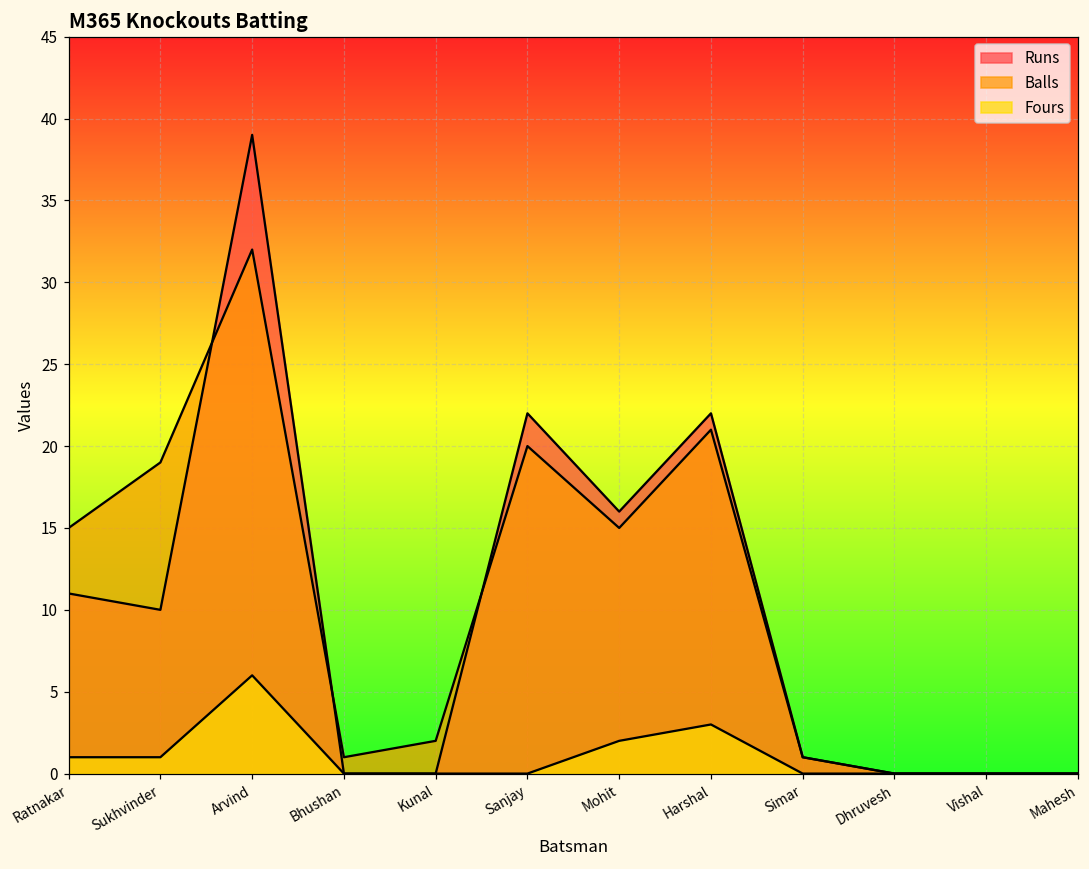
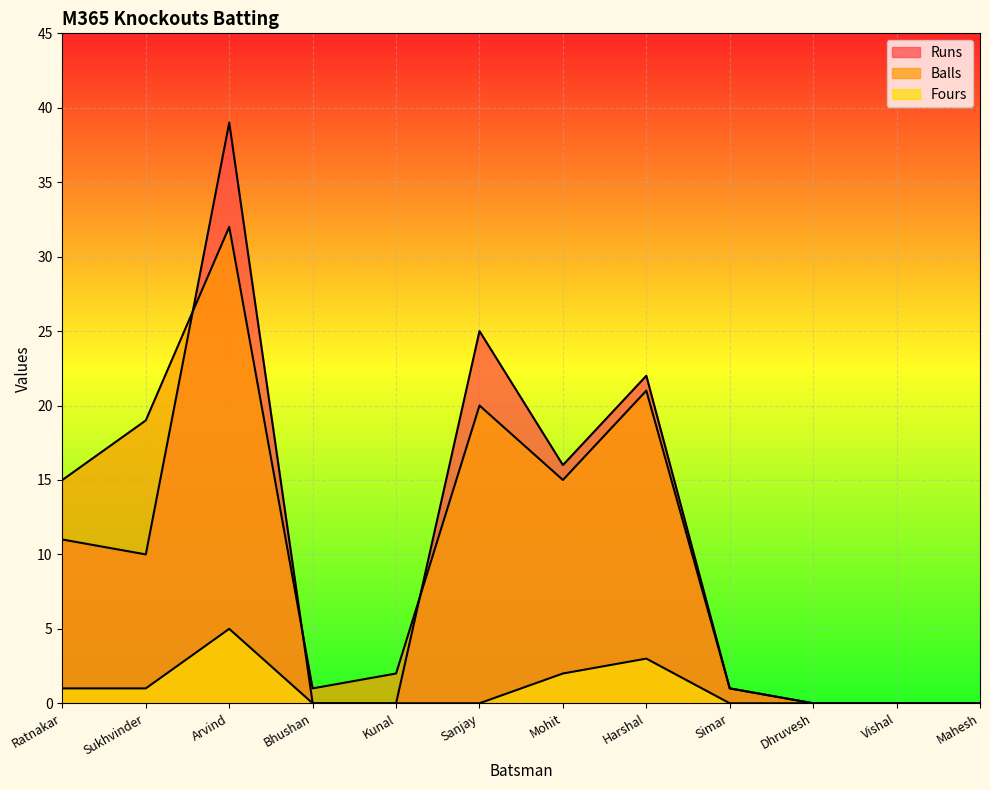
  {
    "Runs": {
      "Ratnakar": 11,
      "Sukhvinder": 10,
      "Arvind": 39,
-     "Sanjay": 22,
+     "Sanjay": 25,
      "Mohit": 16,
      "Harshal": 22
    },
    "Balls": {
      "Ratnakar": 15,
      "Sukhvinder": 19,
      "Arvind": 32,
      "Bhushan": 1,
      "Kunal": 2,
      "Sanjay": 20,
      "Mohit": 15,
      "Harshal": 21
    },
    "Fours": {
      "Ratnakar": 1,
      "Sukhvinder": 1,
-     "Arvind": 6,
+     "Arvind": 5,
      "Sanjay": 0,
      "Mohit": 2,
      "Harshal": 3,
      "Simar": 0
    }
  }
